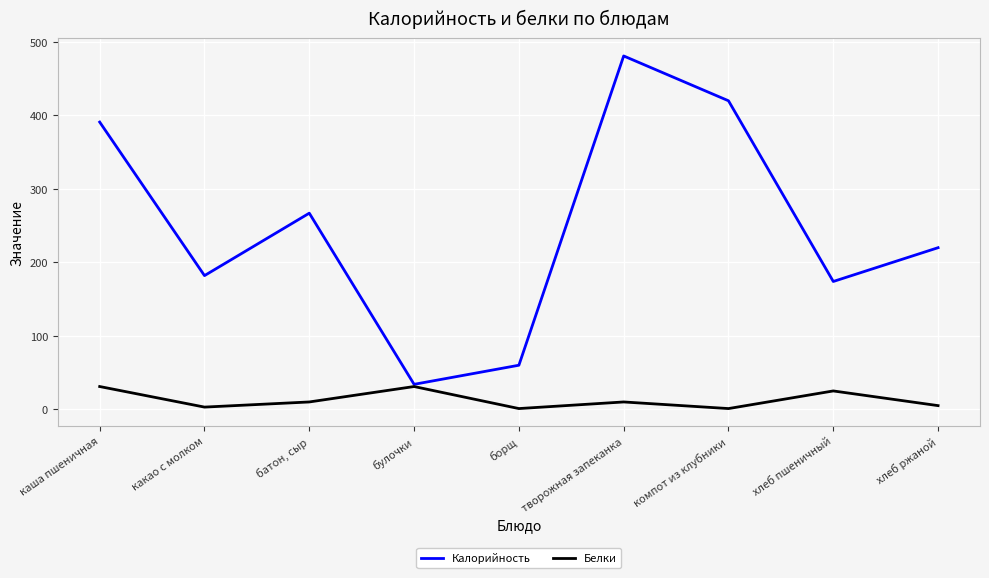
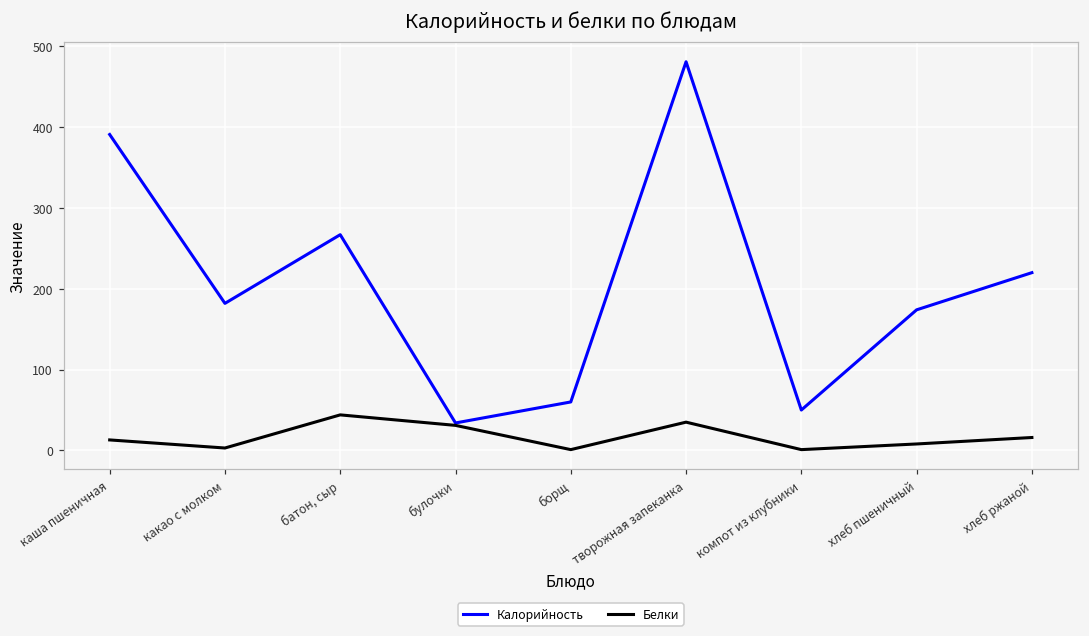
  {
    "Калорийность": {
      "каша пшеничная": 390,
      "какао с молком": 180,
      "батон, сыр": 270,
      "борщ": 60,
      "творожная запеканка": 480,
-     "компот из клубники": 420,
+     "компот из клубники": 50,
      "хлеб пшеничный": 170,
      "хлеб ржаной": 220
    },
    "Белки": {
-     "каша пшеничная": 30,
+     "каша пшеничная": 10,
      "какао с молком": 0,
-     "батон, сыр": 10,
+     "батон, сыр": 40,
      "борщ": 0,
-     "творожная запеканка": 10,
+     "творожная запеканка": 40,
      "компот из клубники": 0,
-     "хлеб пшеничный": 30,
-     "хлеб ржаной": 10
+     "хлеб пшеничный": 10,
+     "хлеб ржаной": 20
    }
  }
